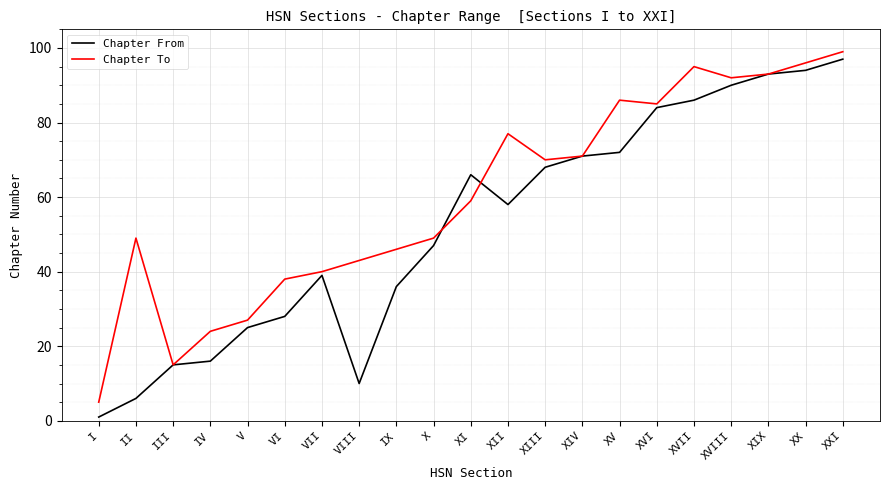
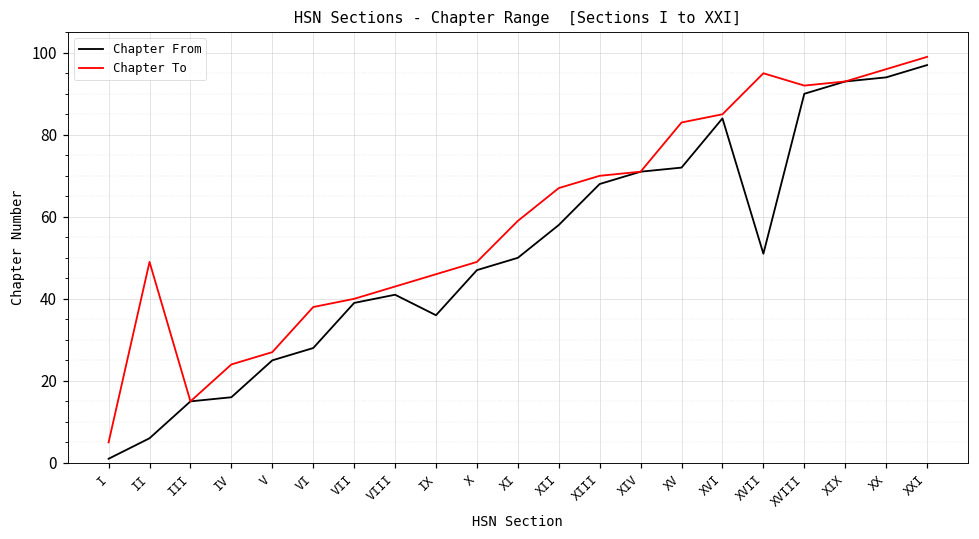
  {
    "Chapter From": {
      "I": 1,
      "II": 6,
      "IV": 16,
      "V": 25,
      "VI": 28,
      "VII": 39,
-     "VIII": 10,
+     "VIII": 41,
      "IX": 36,
      "X": 47,
-     "XI": 66,
+     "XI": 50,
      "XII": 58,
      "XIII": 68,
      "XV": 72,
      "XVI": 84,
-     "XVII": 86,
+     "XVII": 51,
      "XVIII": 90,
      "XX": 94,
      "XXI": 97
    },
    "Chapter To": {
      "I": 5,
      "II": 49,
      "IV": 24,
      "V": 27,
      "VI": 38,
      "VII": 40,
      "VIII": 43,
      "IX": 46,
      "X": 49,
      "XI": 59,
-     "XII": 77,
+     "XII": 67,
      "XIII": 70,
-     "XV": 86,
+     "XV": 83,
      "XVI": 85,
      "XVII": 95,
      "XVIII": 92,
      "XX": 96,
      "XXI": 99
    }
  }
